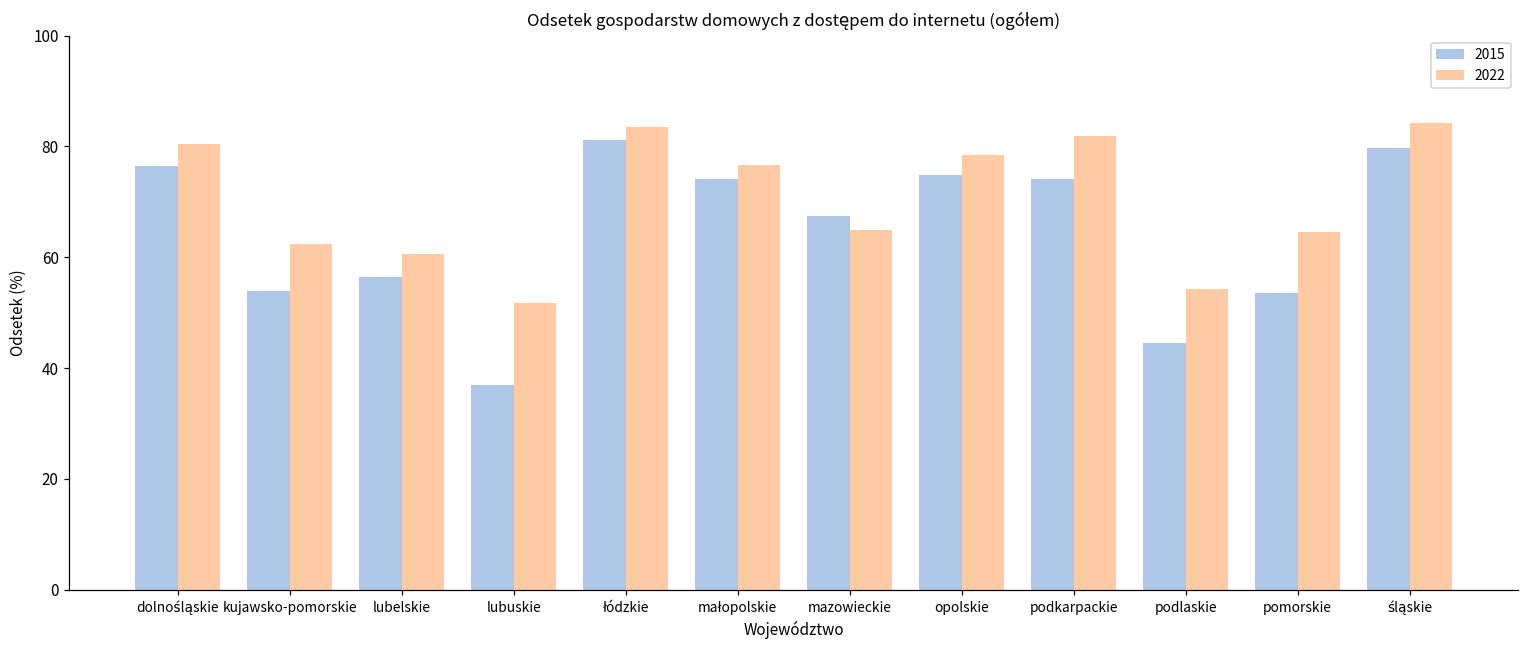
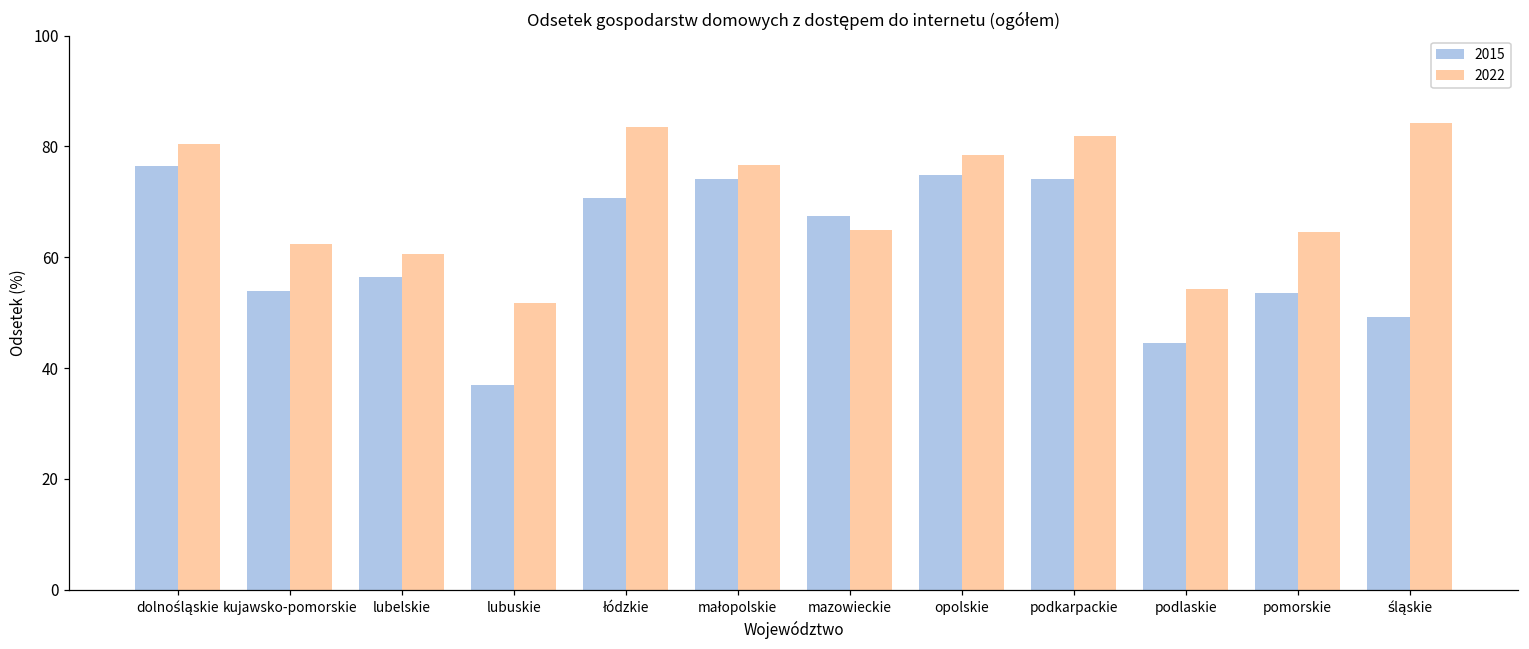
  {
    "2015": {
      "dolnośląskie": 76,
      "kujawsko-pomorskie": 54,
      "lubelskie": 57,
      "lubuskie": 37,
-     "łódzkie": 81,
+     "łódzkie": 71,
      "małopolskie": 74,
      "mazowieckie": 68,
      "opolskie": 75,
      "podkarpackie": 74,
      "podlaskie": 45,
      "pomorskie": 54,
-     "śląskie": 80
+     "śląskie": 49
    },
    "2022": {
      "dolnośląskie": 81,
      "kujawsko-pomorskie": 62,
      "lubelskie": 61,
      "lubuskie": 52,
      "łódzkie": 84,
      "małopolskie": 77,
      "mazowieckie": 65,
      "opolskie": 78,
      "podkarpackie": 82,
      "podlaskie": 54,
      "pomorskie": 65,
      "śląskie": 84
    }
  }
